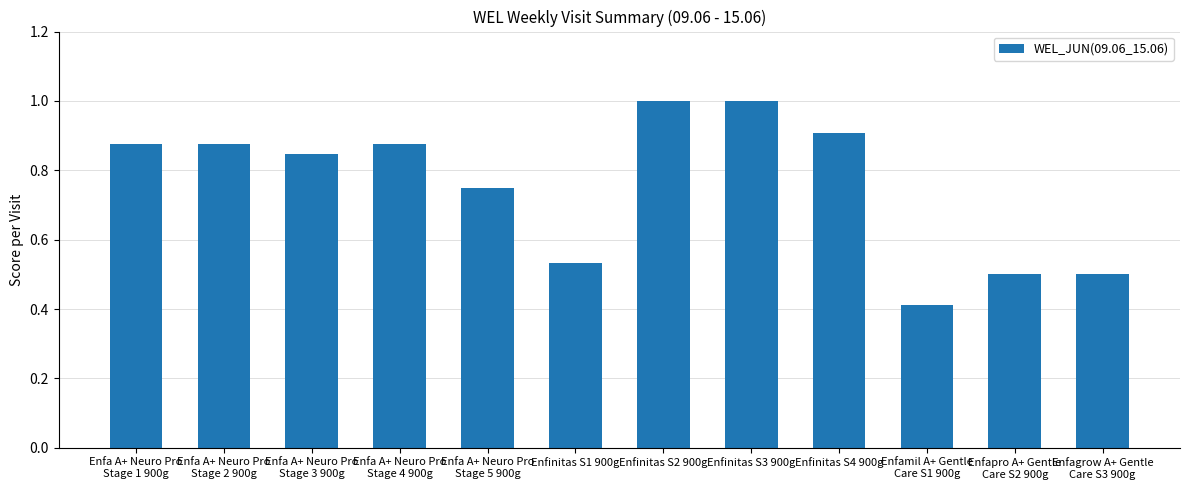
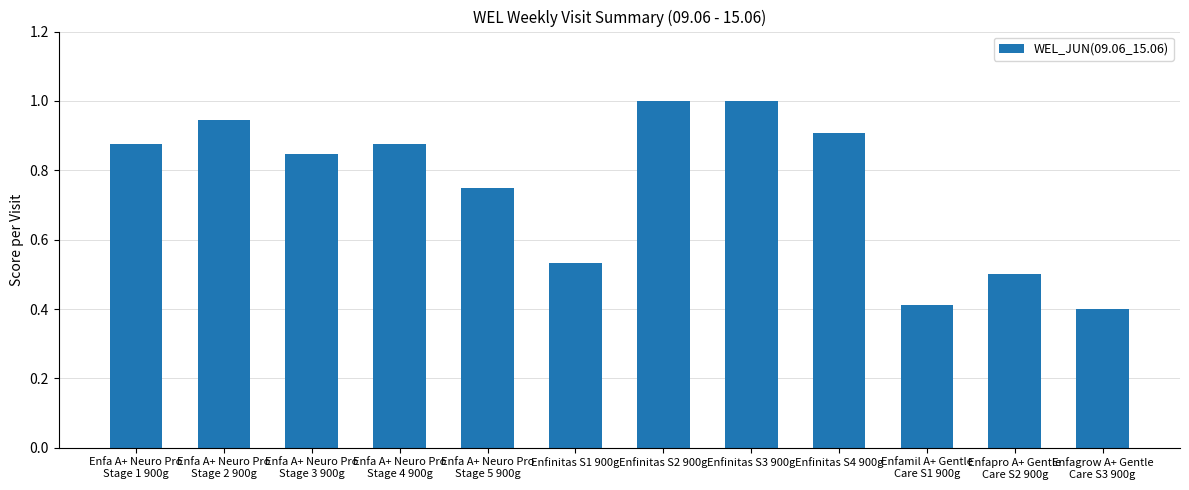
  {
    "Enfa A+ Neuro Pro Stage 1 900g": 0.88,
-   "Enfa A+ Neuro Pro Stage 2 900g": 0.88,
+   "Enfa A+ Neuro Pro Stage 2 900g": 0.94,
    "Enfa A+ Neuro Pro Stage 3 900g": 0.85,
    "Enfa A+ Neuro Pro Stage 4 900g": 0.88,
    "Enfa A+ Neuro Pro Stage 5 900g": 0.75,
    "Enfinitas S1 900g": 0.53,
    "Enfinitas S2 900g": 1.00,
    "Enfinitas S3 900g": 1.00,
    "Enfinitas S4 900g": 0.91,
    "Enfamil A+ Gentle Care S1 900g": 0.41,
    "Enfapro A+ Gentle Care S2 900g": 0.50,
-   "Enfagrow A+ Gentle Care S3 900g": 0.5
+   "Enfagrow A+ Gentle Care S3 900g": 0.4
  }
